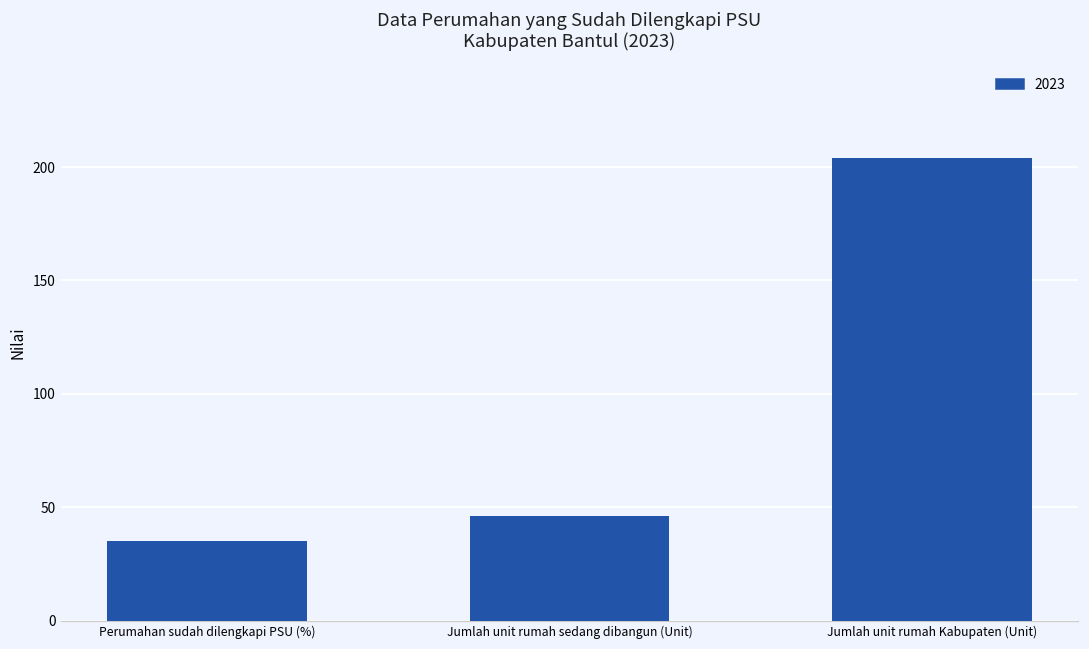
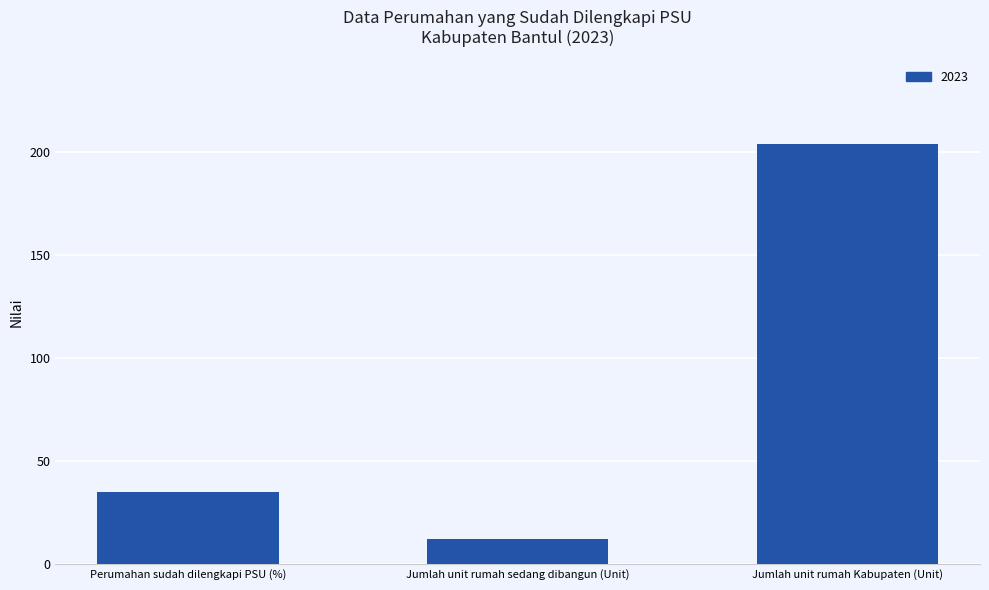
  {
    "Perumahan sudah dilengkapi PSU (%)": 35,
-   "Jumlah unit rumah sedang dibangun (Unit)": 46,
+   "Jumlah unit rumah sedang dibangun (Unit)": 12,
    "Jumlah unit rumah Kabupaten (Unit)": 204
  }
